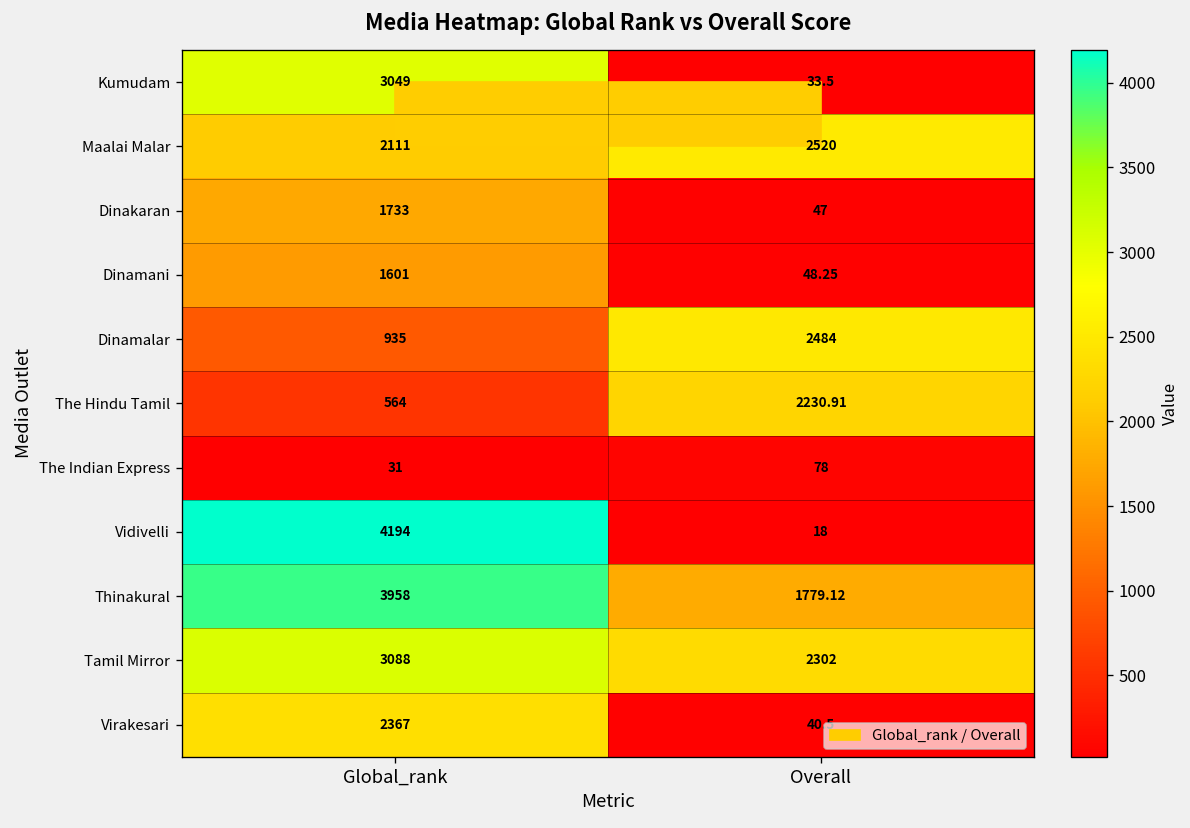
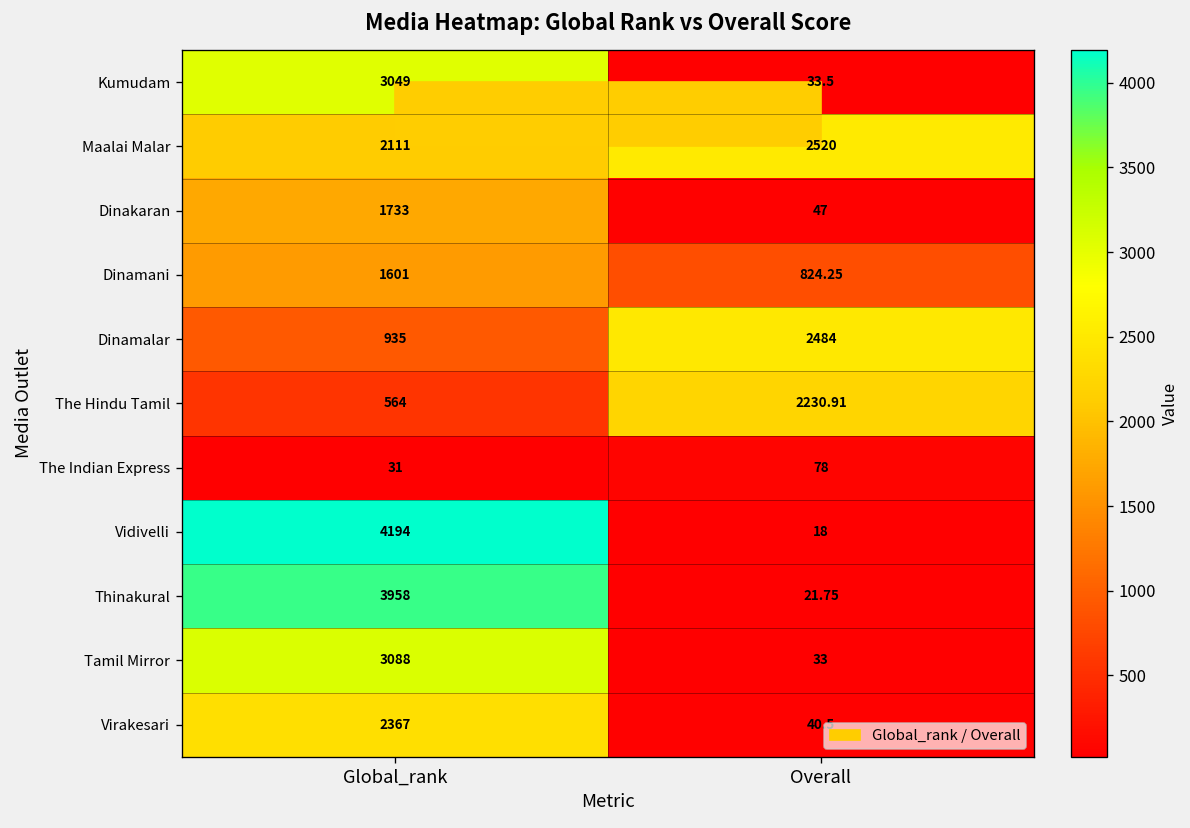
  {
    "Dinakaran": {
      "Global_rank": 1733,
      "Overall": 47
    },
    "Dinamani": {
      "Global_rank": 1601,
-     "Overall": 48.25
+     "Overall": 824.25
    },
    "Dinamalar": {
      "Global_rank": 935,
      "Overall": 2484
    },
    "The Hindu Tamil": {
      "Global_rank": 564,
      "Overall": 2230.91
    },
    "The Indian Express": {
      "Global_rank": 31,
      "Overall": 78
    },
    "Vidivelli": {
      "Global_rank": 4194,
      "Overall": 18
    },
    "Thinakural": {
      "Global_rank": 3958,
-     "Overall": 1779.12
+     "Overall": 21.75
    },
    "Tamil Mirror": {
      "Global_rank": 3088,
-     "Overall": 2302
+     "Overall": 33
    },
    "Virakesari": {
      "Global_rank": 2367
    }
  }
